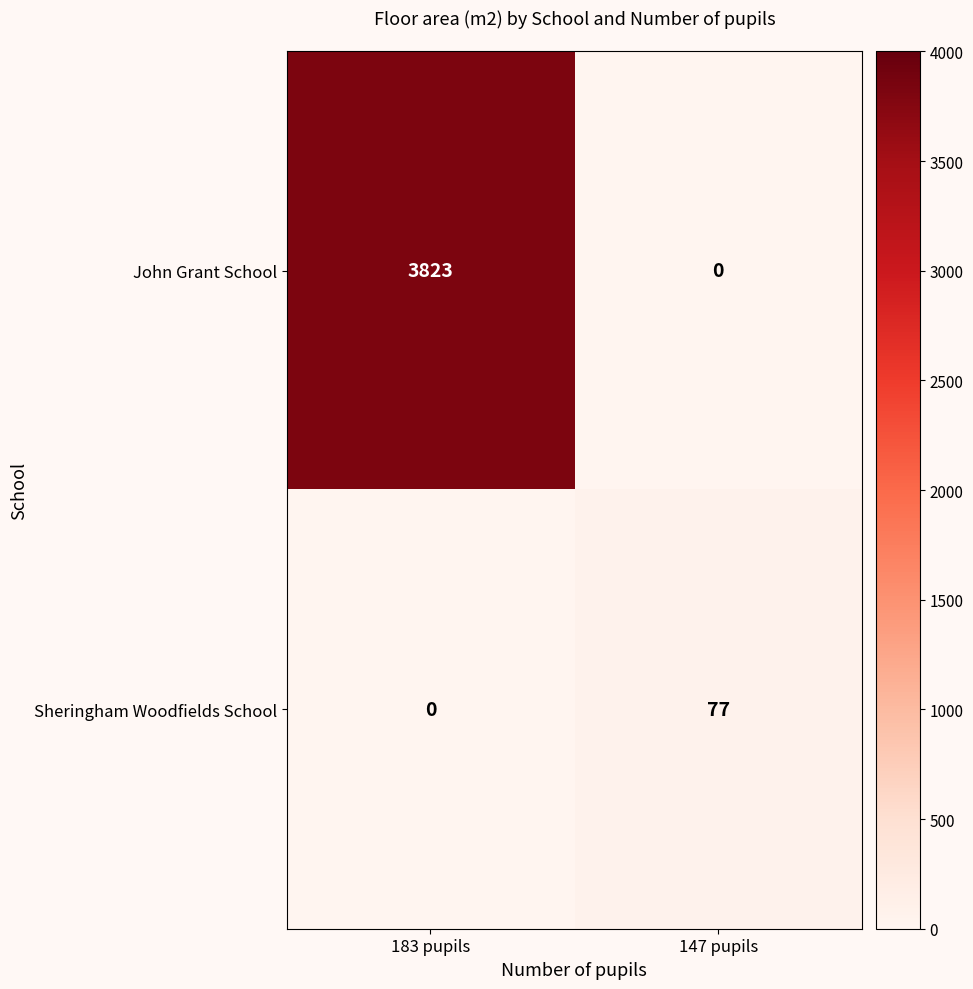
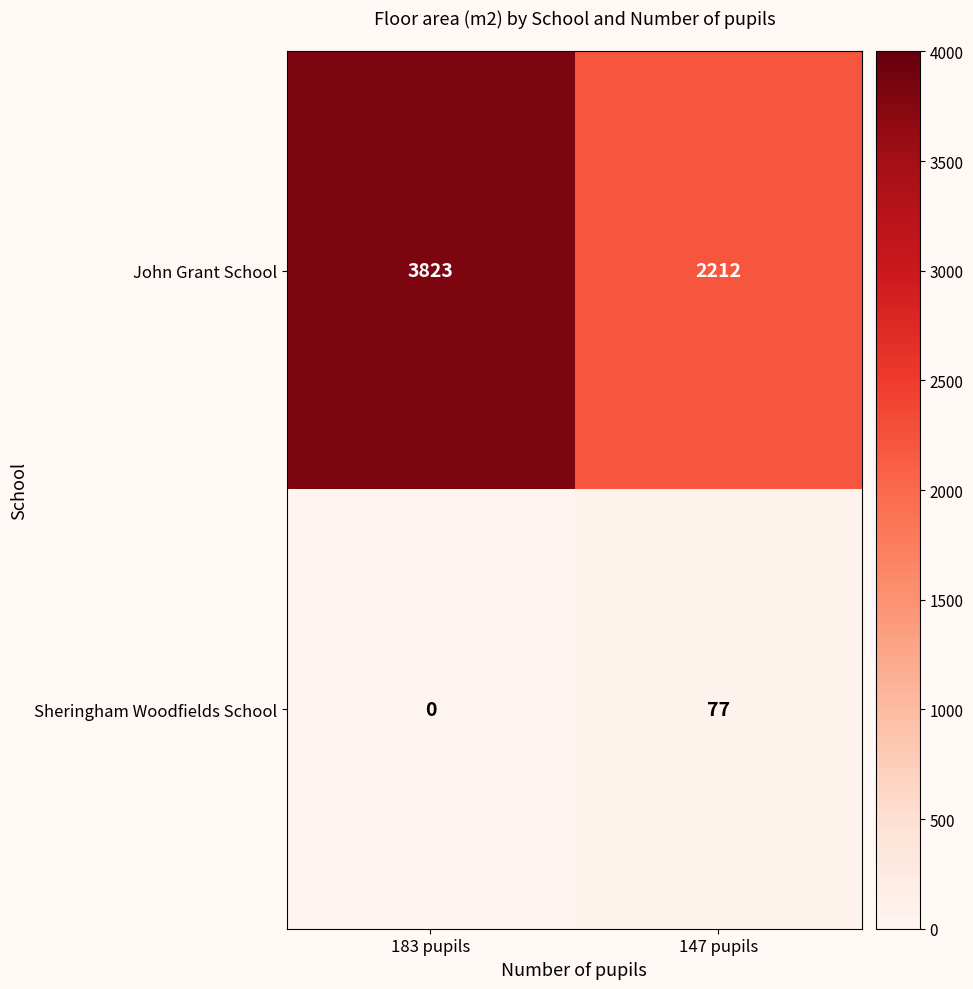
  {
    "John Grant School": {
      "183 pupils": 3823,
-     "147 pupils": 0
+     "147 pupils": 2212
    },
    "Sheringham Woodfields School": {
      "183 pupils": 0,
      "147 pupils": 77
    }
  }
